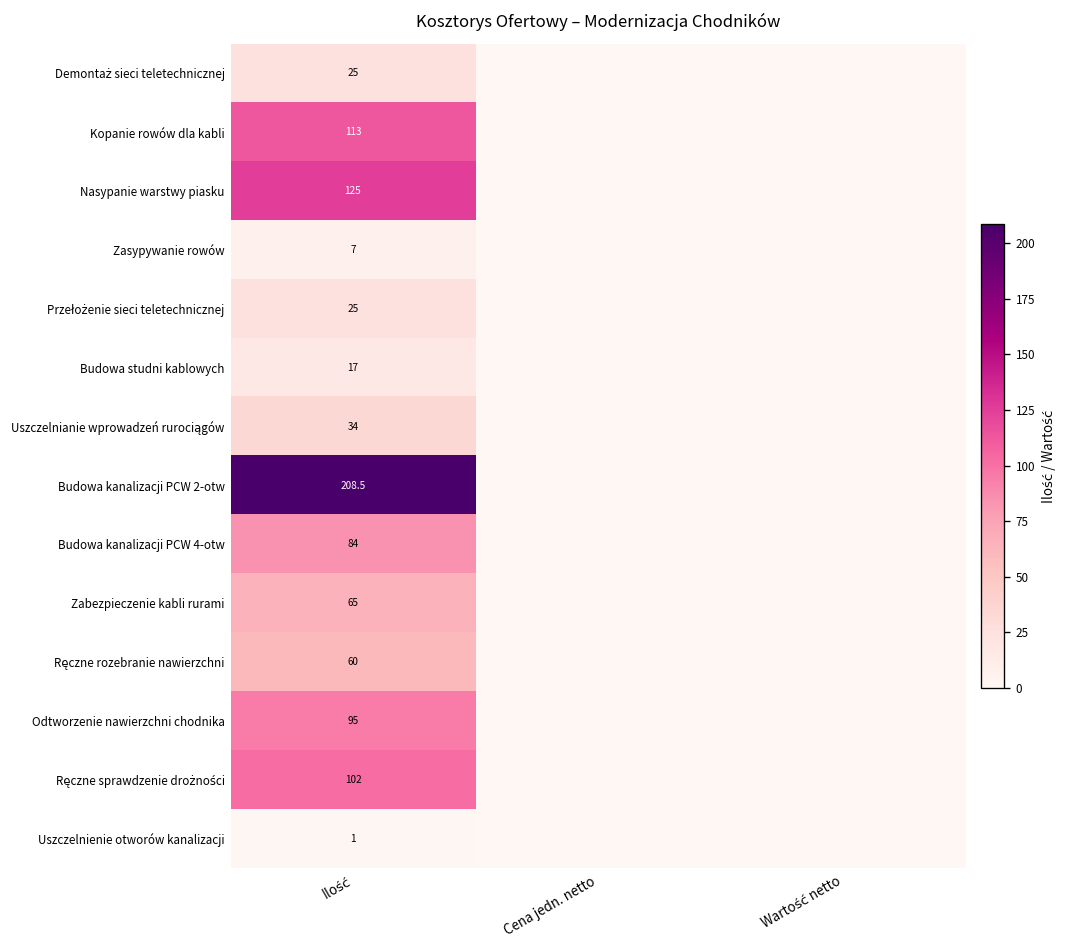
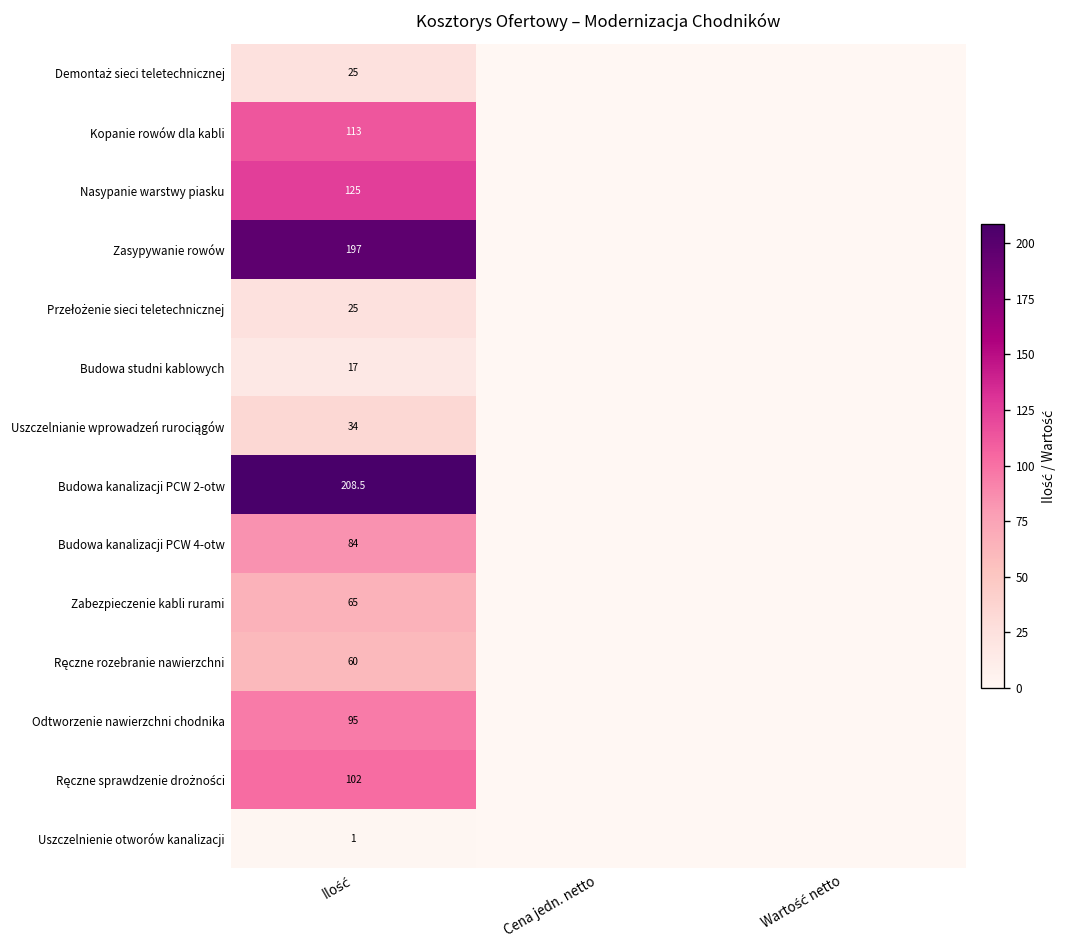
  {
    "Demontaż sieci teletechnicznej": {
      "Ilość": 25
    },
    "Kopanie rowów dla kabli": {
      "Ilość": 113
    },
    "Nasypanie warstwy piasku": {
      "Ilość": 125
    },
    "Zasypywanie rowów": {
-     "Ilość": 7
+     "Ilość": 197
    },
    "Przełożenie sieci teletechnicznej": {
      "Ilość": 25
    },
    "Budowa studni kablowych": {
      "Ilość": 17
    },
    "Uszczelnianie wprowadzeń rurociągów": {
      "Ilość": 34
    },
    "Budowa kanalizacji PCW 2-otw": {
      "Ilość": 208.5
    },
    "Budowa kanalizacji PCW 4-otw": {
      "Ilość": 84
    },
    "Zabezpieczenie kabli rurami": {
      "Ilość": 65
    },
    "Ręczne rozebranie nawierzchni": {
      "Ilość": 60
    },
    "Odtworzenie nawierzchni chodnika": {
      "Ilość": 95
    },
    "Ręczne sprawdzenie drożności": {
      "Ilość": 102
    },
    "Uszczelnienie otworów kanalizacji": {
      "Ilość": 1
    }
  }
